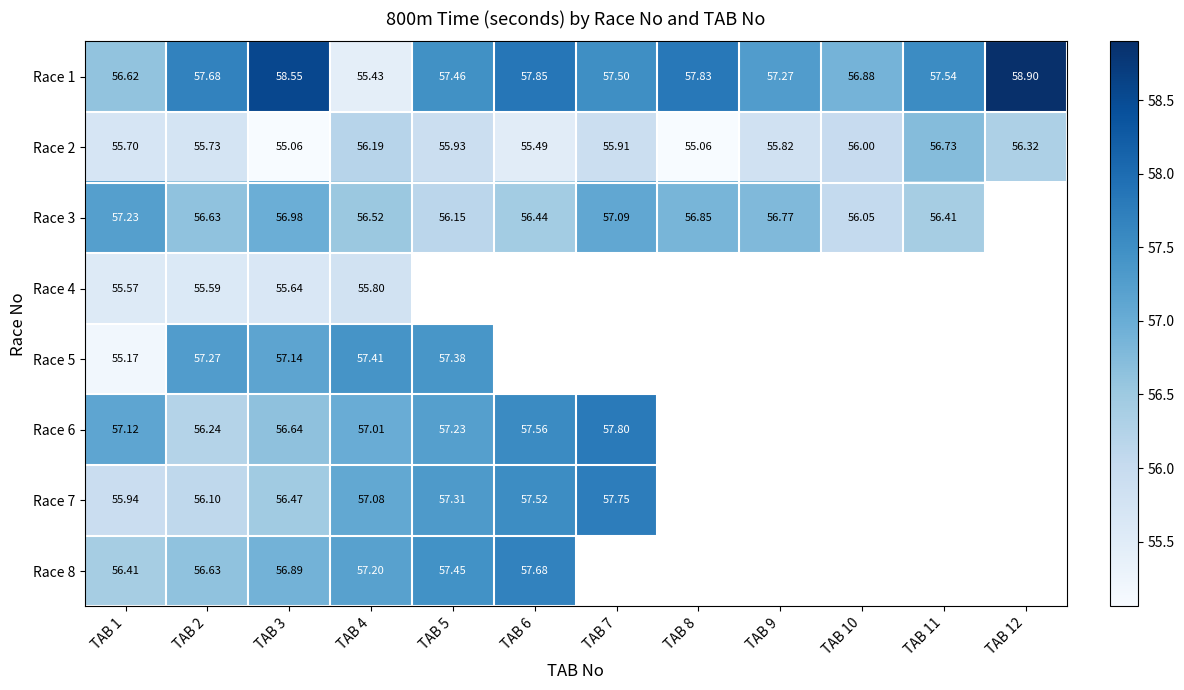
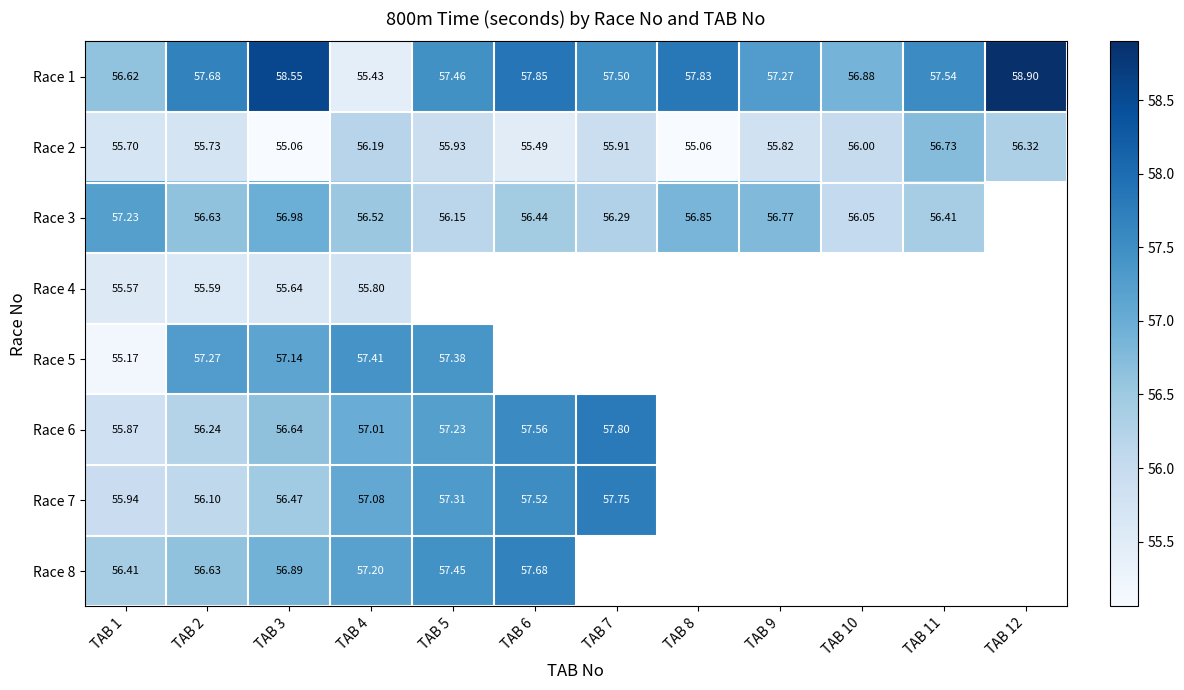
  {
    "Race 1": {
      "TAB 1": 56.62,
      "TAB 2": 57.68,
      "TAB 3": 58.55,
      "TAB 4": 55.43,
      "TAB 5": 57.46,
      "TAB 6": 57.85,
      "TAB 7": 57.50,
      "TAB 8": 57.83,
      "TAB 9": 57.27,
      "TAB 10": 56.88,
      "TAB 11": 57.54,
      "TAB 12": 58.90
    },
    "Race 2": {
      "TAB 1": 55.70,
      "TAB 2": 55.73,
      "TAB 3": 55.06,
      "TAB 4": 56.19,
      "TAB 5": 55.93,
      "TAB 6": 55.49,
      "TAB 7": 55.91,
      "TAB 8": 55.06,
      "TAB 9": 55.82,
      "TAB 10": 56.00,
      "TAB 11": 56.73,
      "TAB 12": 56.32
    },
    "Race 3": {
      "TAB 1": 57.23,
      "TAB 2": 56.63,
      "TAB 3": 56.98,
      "TAB 4": 56.52,
      "TAB 5": 56.15,
      "TAB 6": 56.44,
-     "TAB 7": 57.09,
+     "TAB 7": 56.29,
      "TAB 8": 56.85,
      "TAB 9": 56.77,
      "TAB 10": 56.05,
      "TAB 11": 56.41
    },
    "Race 4": {
      "TAB 1": 55.57,
      "TAB 2": 55.59,
      "TAB 3": 55.64,
      "TAB 4": 55.80
    },
    "Race 5": {
      "TAB 1": 55.17,
      "TAB 2": 57.27,
      "TAB 3": 57.14,
      "TAB 4": 57.41,
      "TAB 5": 57.38
    },
    "Race 6": {
-     "TAB 1": 57.12,
+     "TAB 1": 55.87,
      "TAB 2": 56.24,
      "TAB 3": 56.64,
      "TAB 4": 57.01,
      "TAB 5": 57.23,
      "TAB 6": 57.56,
      "TAB 7": 57.80
    },
    "Race 7": {
      "TAB 1": 55.94,
      "TAB 2": 56.10,
      "TAB 3": 56.47,
      "TAB 4": 57.08,
      "TAB 5": 57.31,
      "TAB 6": 57.52,
      "TAB 7": 57.75
    },
    "Race 8": {
      "TAB 1": 56.41,
      "TAB 2": 56.63,
      "TAB 3": 56.89,
      "TAB 4": 57.20,
      "TAB 5": 57.45,
      "TAB 6": 57.68
    }
  }
